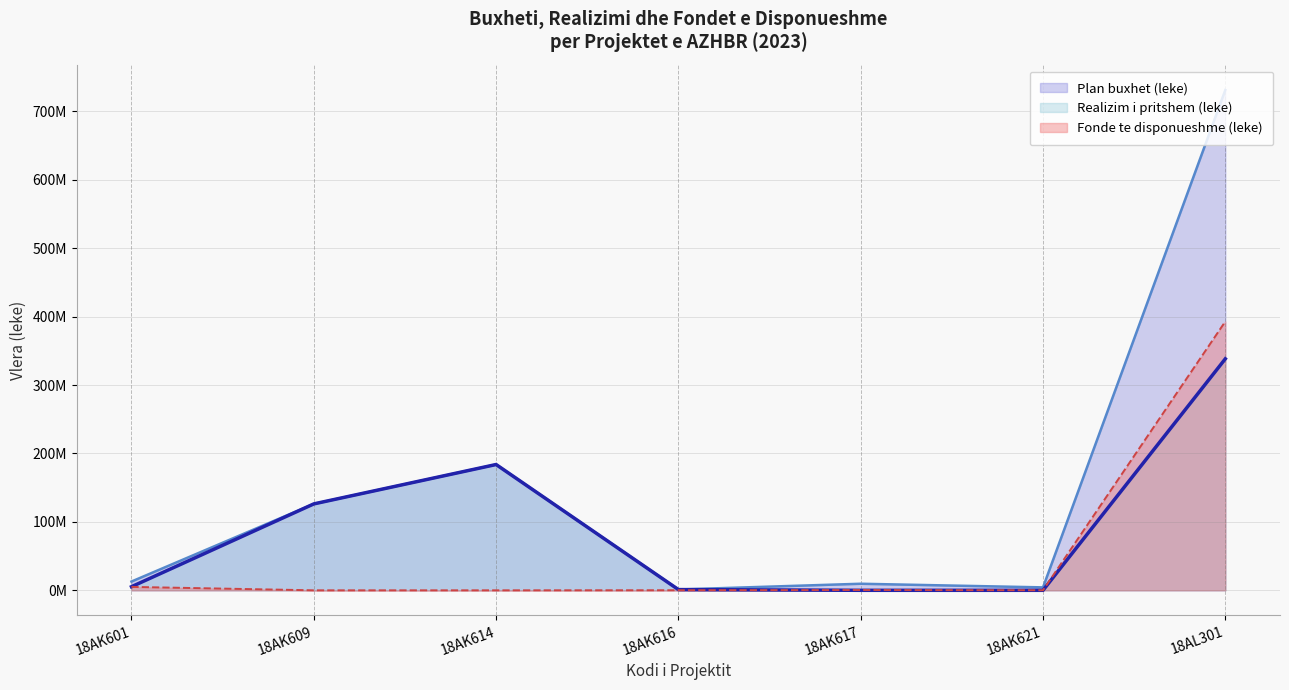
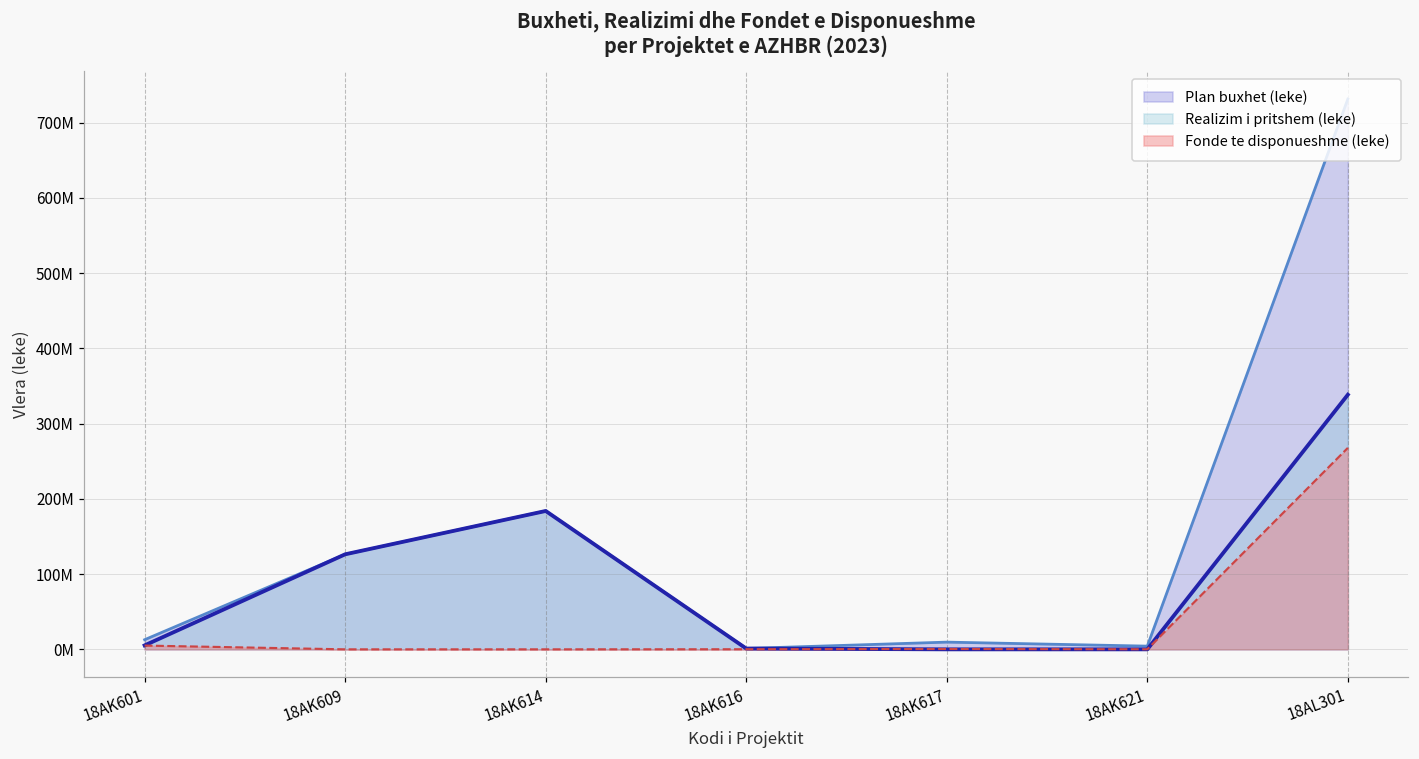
  {
    "Fonde te disponueshme (leke)": {
      "18AK609": 0,
      "18AK614": 0,
-     "18AL301": 390000000
+     "18AL301": 270000000
    }
  }
